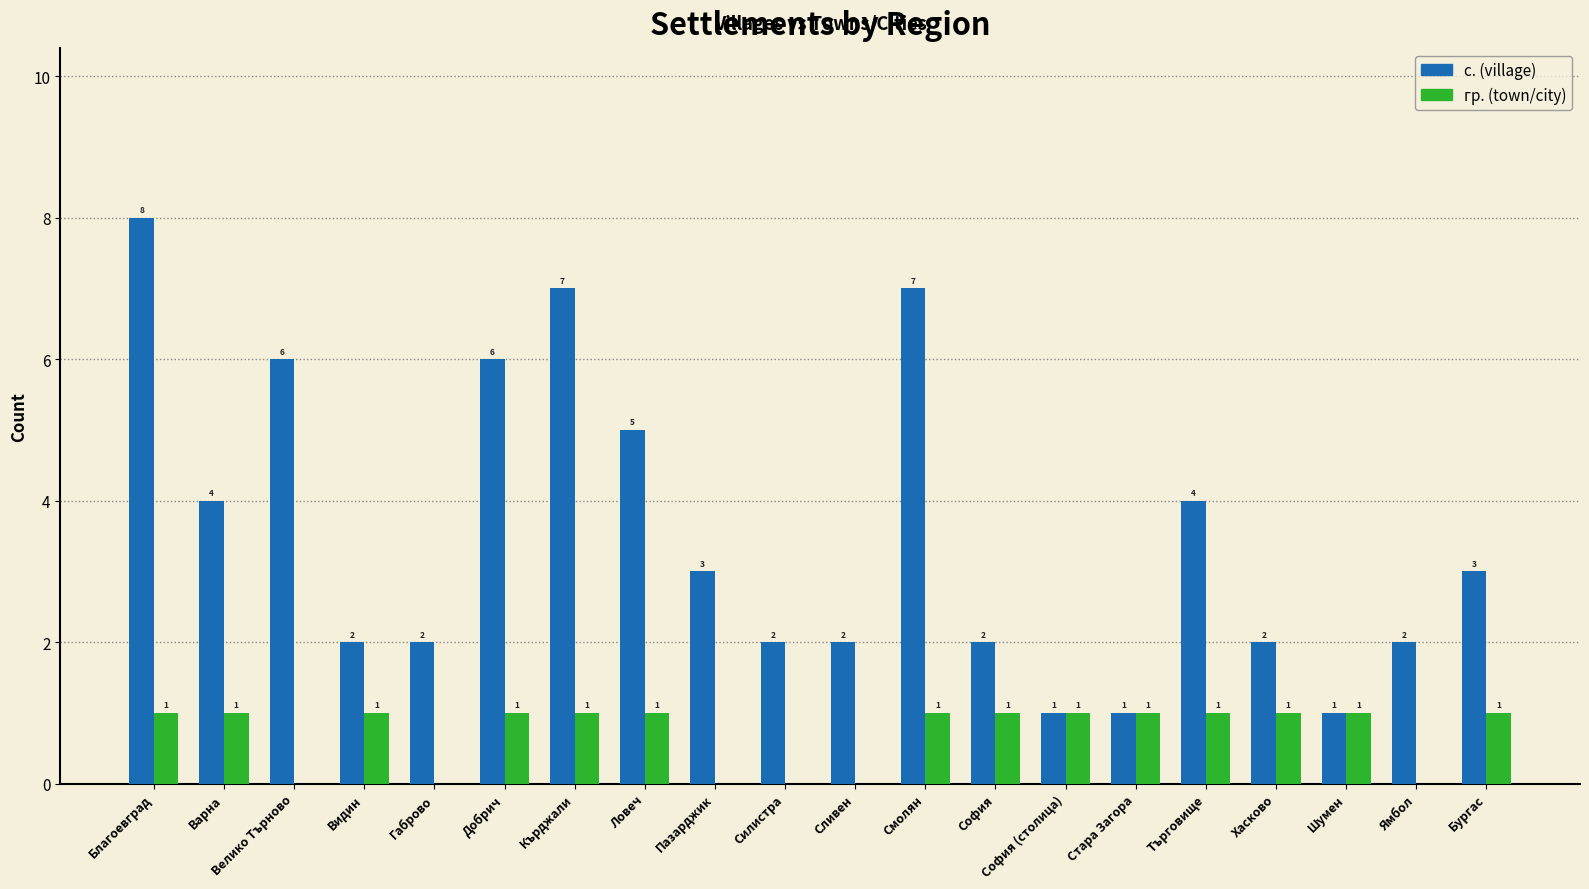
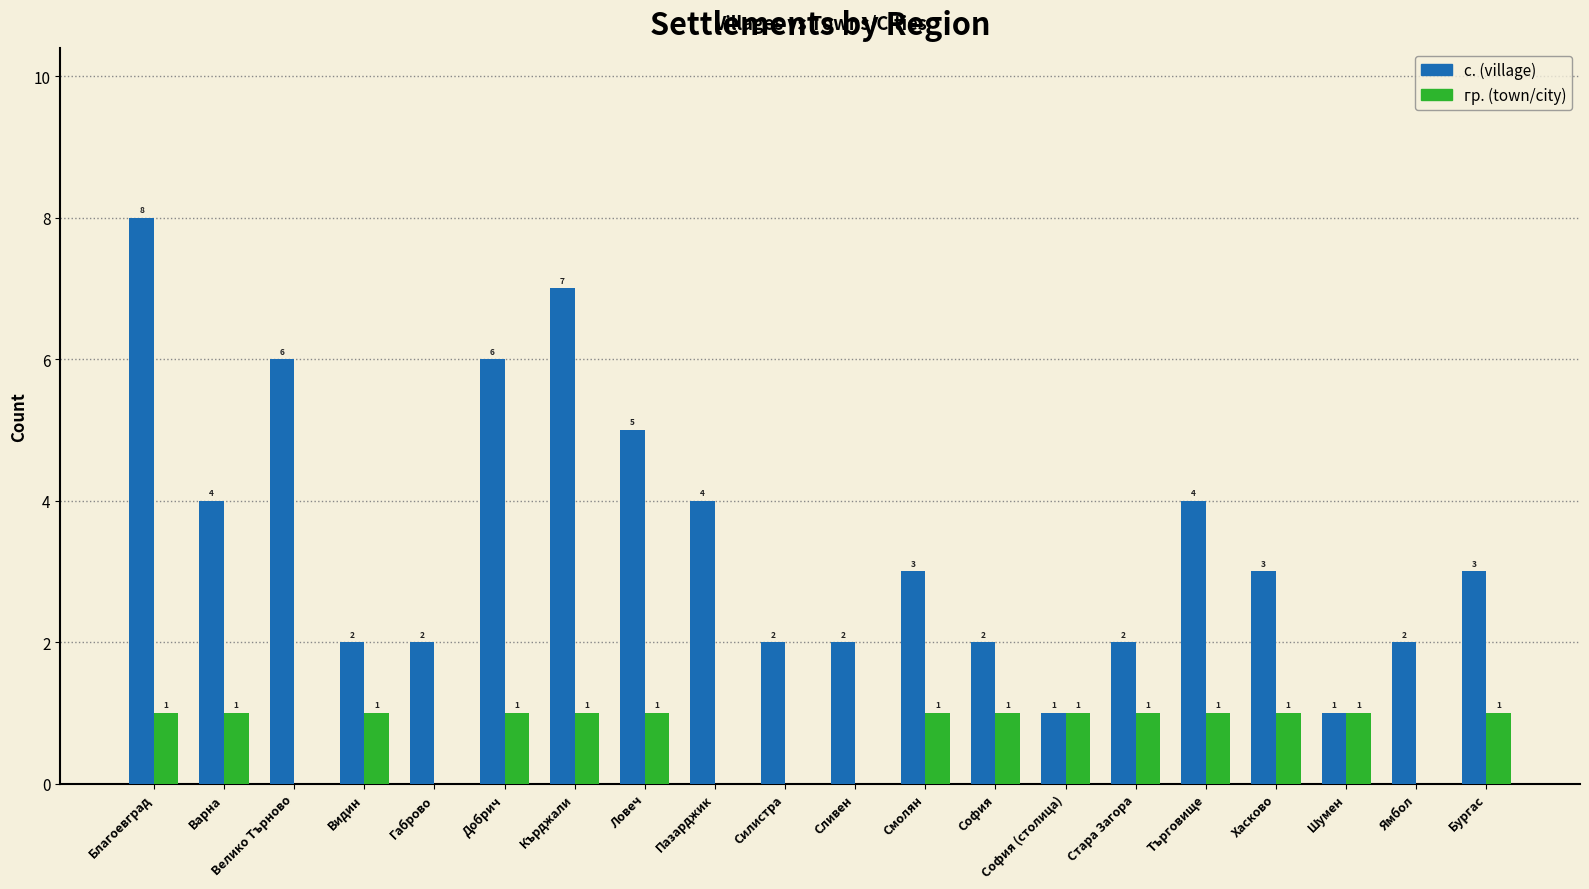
  {
    "с. (village)": {
      "Благоевград": 8,
      "Варна": 4,
      "Велико Търново": 6,
      "Видин": 2,
      "Габрово": 2,
      "Добрич": 6,
      "Кърджали": 7,
      "Ловеч": 5,
-     "Пазарджик": 3,
+     "Пазарджик": 4,
      "Силистра": 2,
      "Сливен": 2,
-     "Смолян": 7,
+     "Смолян": 3,
      "София": 2,
      "София (столица)": 1,
-     "Стара Загора": 1,
+     "Стара Загора": 2,
      "Търговище": 4,
-     "Хасково": 2,
+     "Хасково": 3,
      "Шумен": 1,
      "Ямбол": 2,
      "Бургас": 3
    },
    "гр. (town/city)": {
      "Благоевград": 1,
      "Варна": 1,
      "Видин": 1,
      "Добрич": 1,
      "Кърджали": 1,
      "Ловеч": 1,
      "Смолян": 1,
      "София": 1,
      "София (столица)": 1,
      "Стара Загора": 1,
      "Търговище": 1,
      "Хасково": 1,
      "Шумен": 1,
      "Бургас": 1
    }
  }
